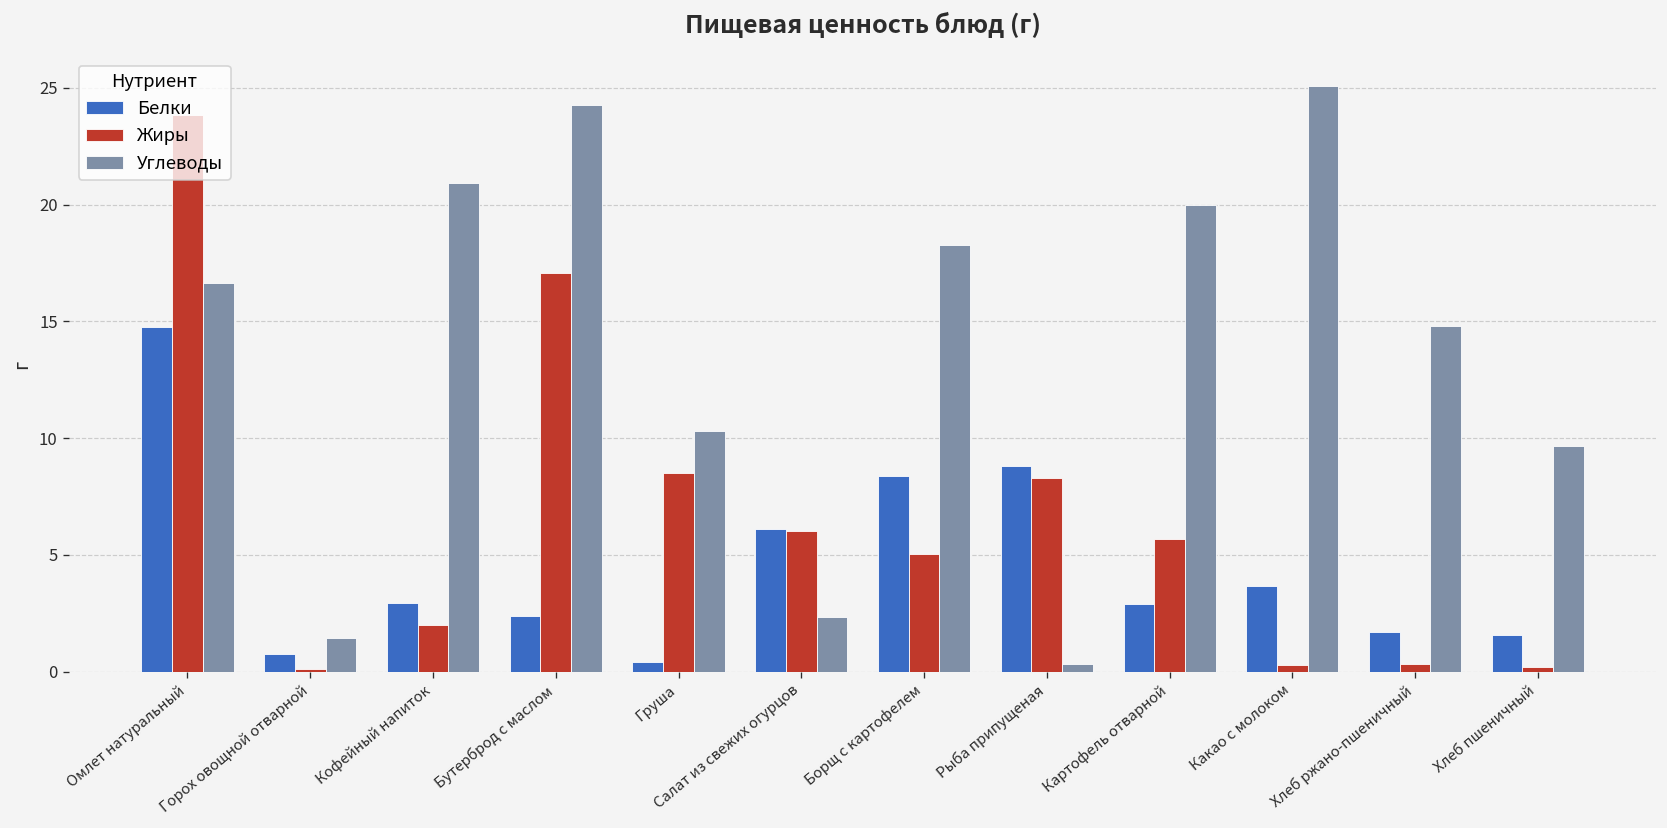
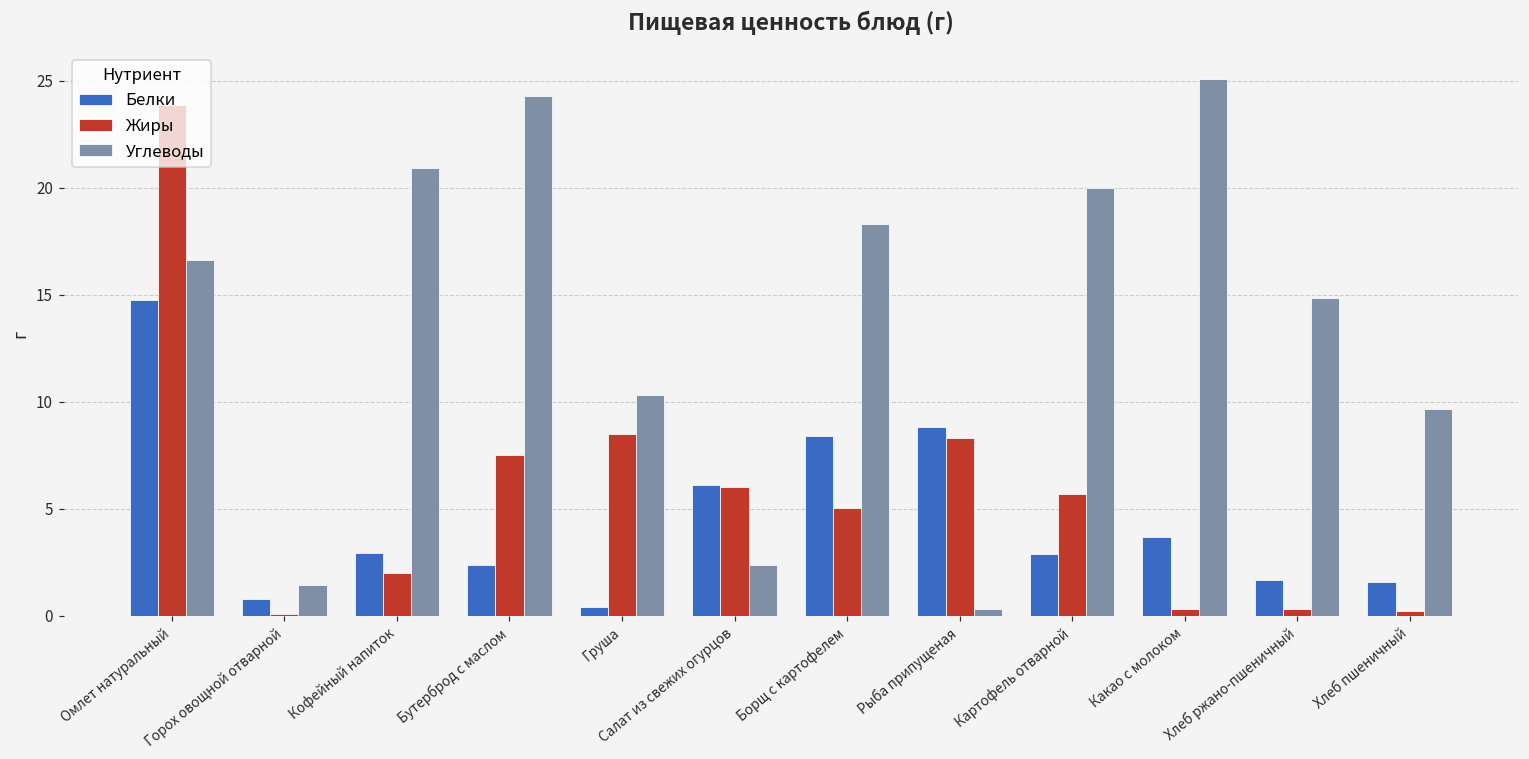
  {
    "Белки": {
      "Омлет натуральный": 14.8,
      "Горох овощной отварной": 0.8,
      "Кофейный напиток": 2.9,
      "Бутерброд с маслом": 2.4,
      "Груша": 0.4,
      "Салат из свежих огурцов": 6.1,
      "Борщ с картофелем": 8.4,
      "Рыба припущеная": 8.8,
      "Картофель отварной": 2.9,
      "Какао с молоком": 3.7,
      "Хлеб ржано-пшеничный": 1.7,
      "Хлеб пшеничный": 1.6
    },
    "Жиры": {
      "Кофейный напиток": 2.0,
-     "Бутерброд с маслом": 17.1,
+     "Бутерброд с маслом": 7.5,
      "Груша": 8.5,
      "Салат из свежих огурцов": 6.0,
      "Борщ с картофелем": 5.0,
      "Рыба припущеная": 8.3,
      "Картофель отварной": 5.7,
      "Какао с молоком": 0.3,
      "Хлеб ржано-пшеничный": 0.3,
      "Хлеб пшеничный": 0.2
    },
    "Углеводы": {
      "Омлет натуральный": 16.6,
      "Горох овощной отварной": 1.4,
      "Кофейный напиток": 20.9,
      "Бутерброд с маслом": 24.3,
      "Груша": 10.3,
      "Салат из свежих огурцов": 2.4,
      "Борщ с картофелем": 18.3,
      "Рыба припущеная": 0.3,
      "Картофель отварной": 20.0,
      "Какао с молоком": 25.1,
      "Хлеб ржано-пшеничный": 14.8,
      "Хлеб пшеничный": 9.7
    }
  }
